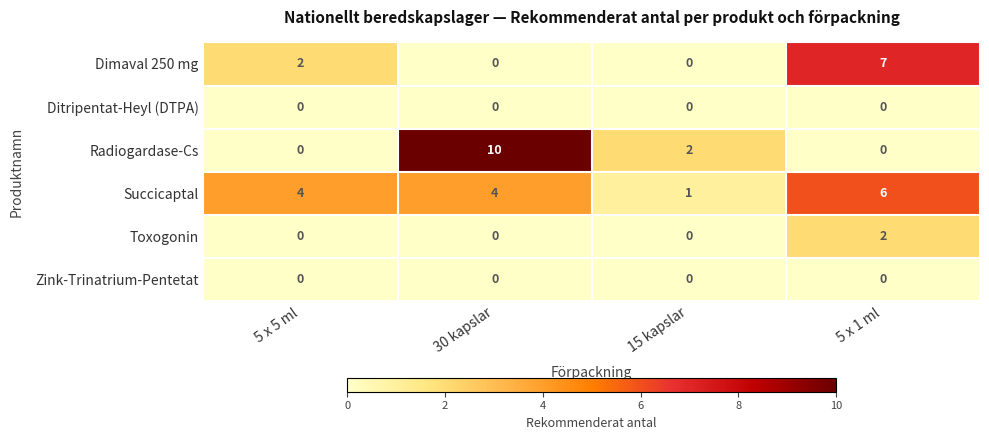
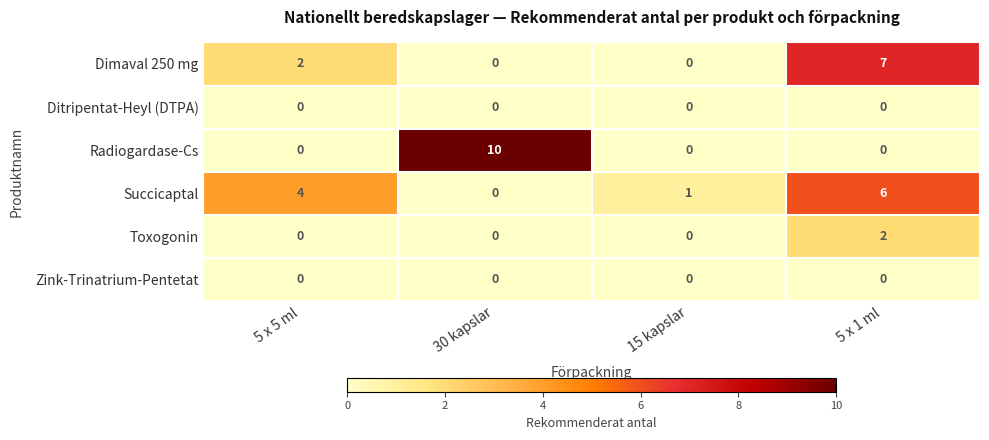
  {
    "Dimaval 250 mg": {
      "5 x 5 ml": 2,
      "30 kapslar": 0,
      "15 kapslar": 0,
      "5 x 1 ml": 7
    },
    "Ditripentat-Heyl (DTPA)": {
      "5 x 5 ml": 0,
      "30 kapslar": 0,
      "15 kapslar": 0,
      "5 x 1 ml": 0
    },
    "Radiogardase-Cs": {
      "5 x 5 ml": 0,
      "30 kapslar": 10,
-     "15 kapslar": 2,
+     "15 kapslar": 0,
      "5 x 1 ml": 0
    },
    "Succicaptal": {
      "5 x 5 ml": 4,
-     "30 kapslar": 4,
+     "30 kapslar": 0,
      "15 kapslar": 1,
      "5 x 1 ml": 6
    },
    "Toxogonin": {
      "5 x 5 ml": 0,
      "30 kapslar": 0,
      "15 kapslar": 0,
      "5 x 1 ml": 2
    },
    "Zink-Trinatrium-Pentetat": {
      "5 x 5 ml": 0,
      "30 kapslar": 0,
      "15 kapslar": 0,
      "5 x 1 ml": 0
    }
  }
